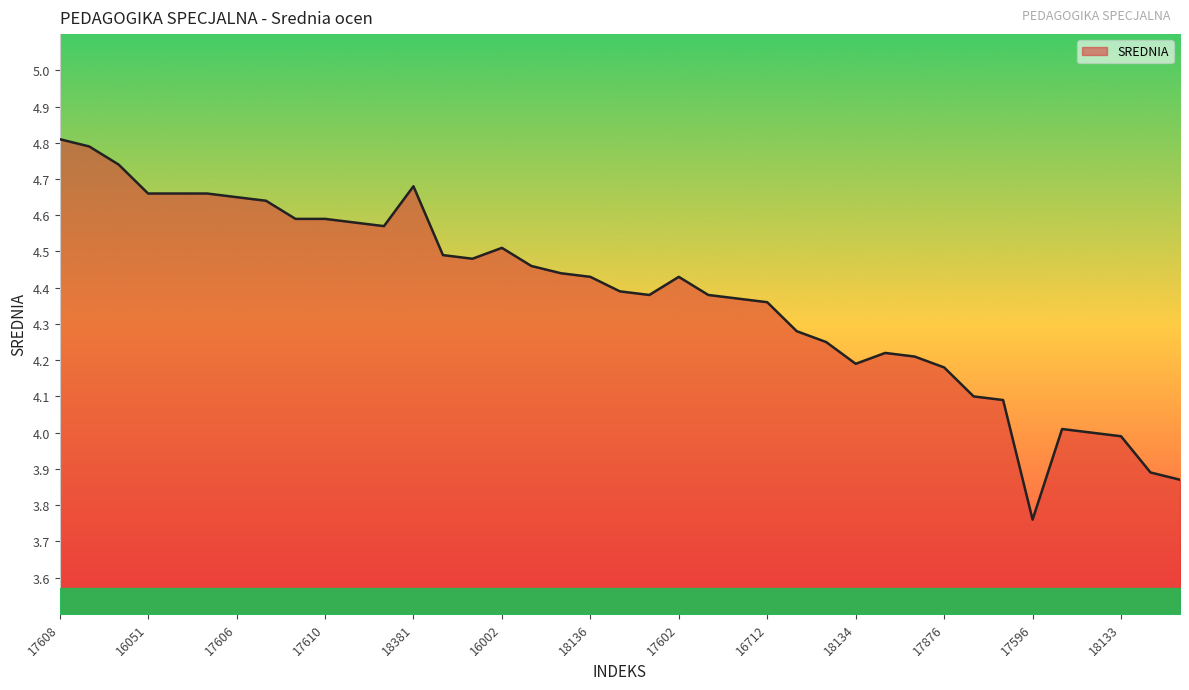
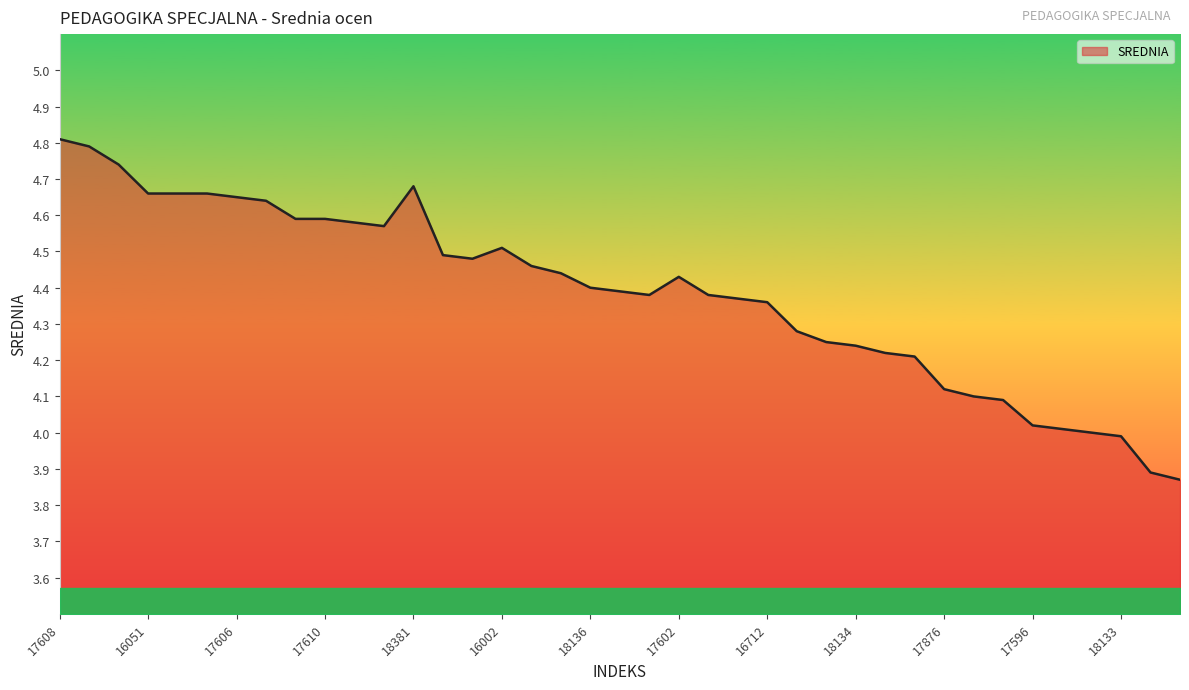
  {
    "SREDNIA": {
      "17608": 4.81,
      "16051": 4.66,
      "17606": 4.65,
      "17610": 4.59,
      "18381": 4.68,
      "16002": 4.51,
-     "18136": 4.43,
+     "18136": 4.40,
      "17602": 4.43,
      "16712": 4.36,
-     "18134": 4.19,
-     "17876": 4.18,
-     "17596": 3.76,
+     "18134": 4.24,
+     "17876": 4.12,
+     "17596": 4.02,
      "18133": 3.99
    }
  }
